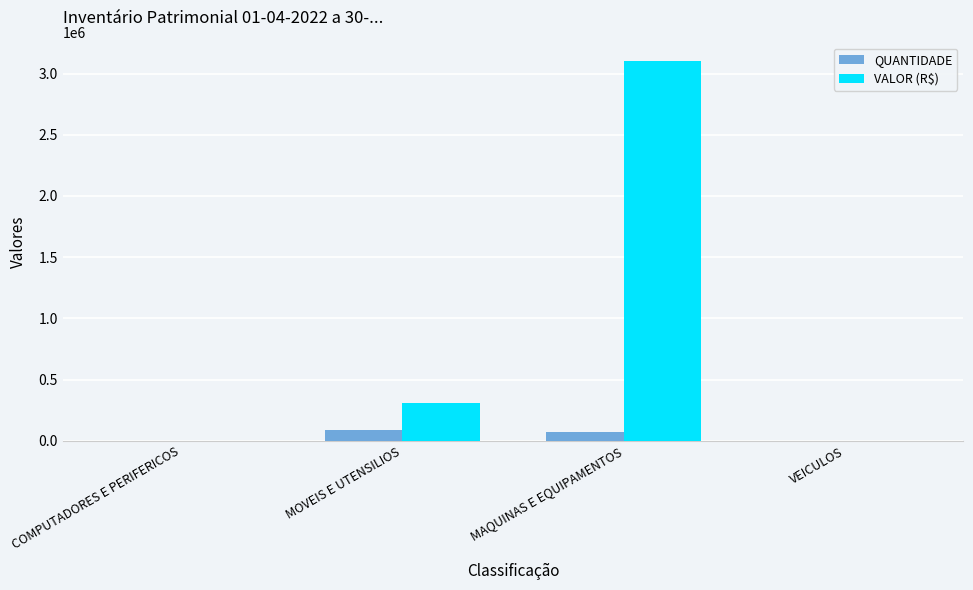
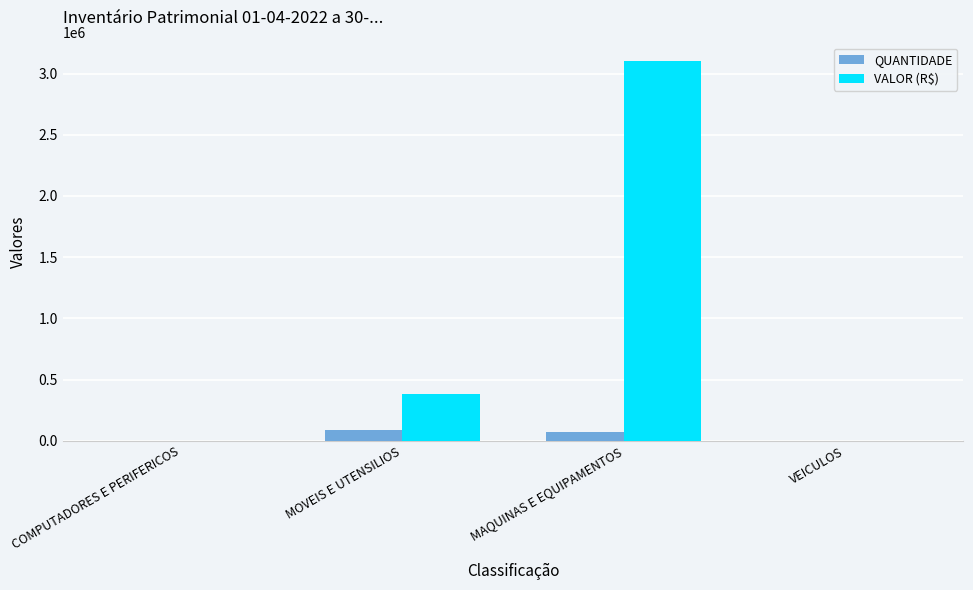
  {
    "QUANTIDADE": {
      "COMPUTADORES E PERIFERICOS": 0,
      "MOVEIS E UTENSILIOS": 90000,
      "MAQUINAS E EQUIPAMENTOS": 70000,
      "VEICULOS": 0
    },
    "VALOR (R$)": {
      "COMPUTADORES E PERIFERICOS": 0,
-     "MOVEIS E UTENSILIOS": 310000,
+     "MOVEIS E UTENSILIOS": 380000,
      "MAQUINAS E EQUIPAMENTOS": 3100000,
      "VEICULOS": 0
    }
  }
